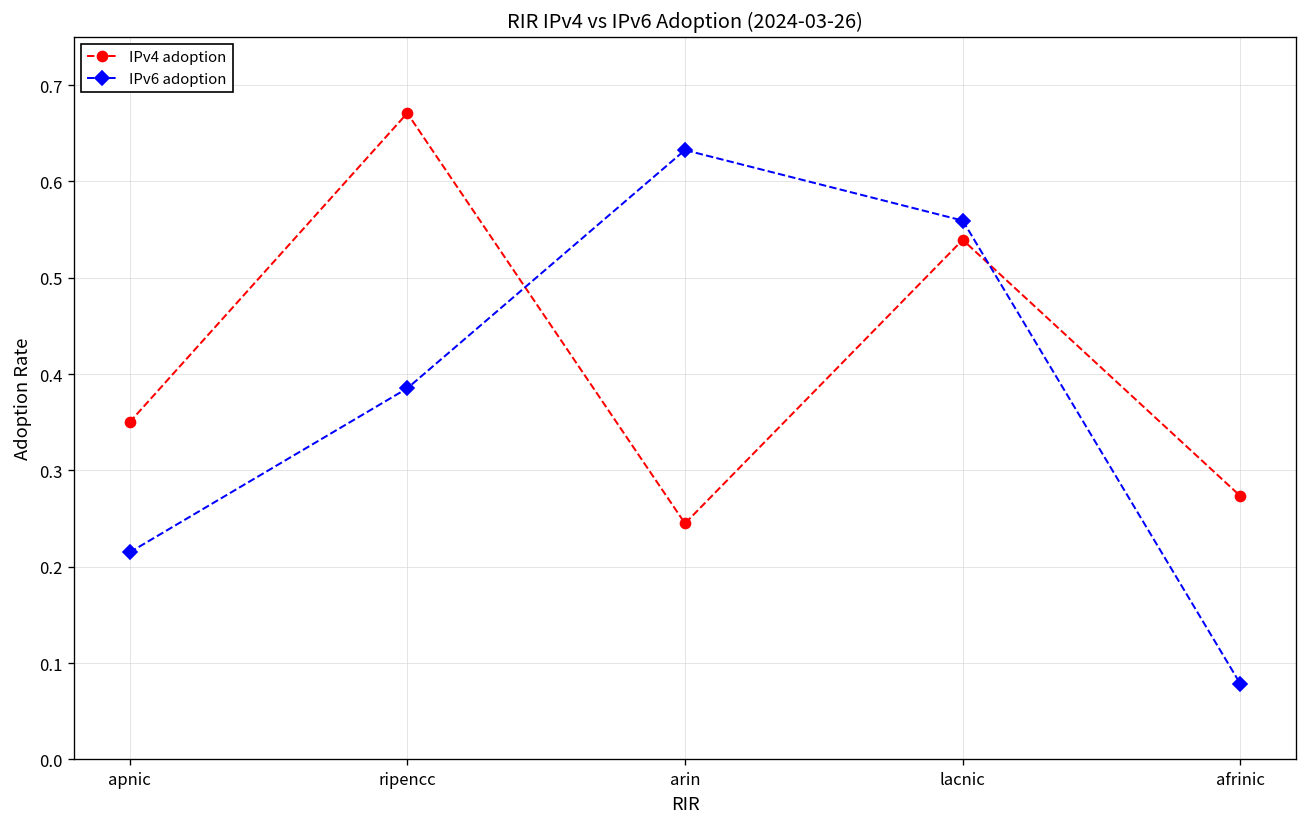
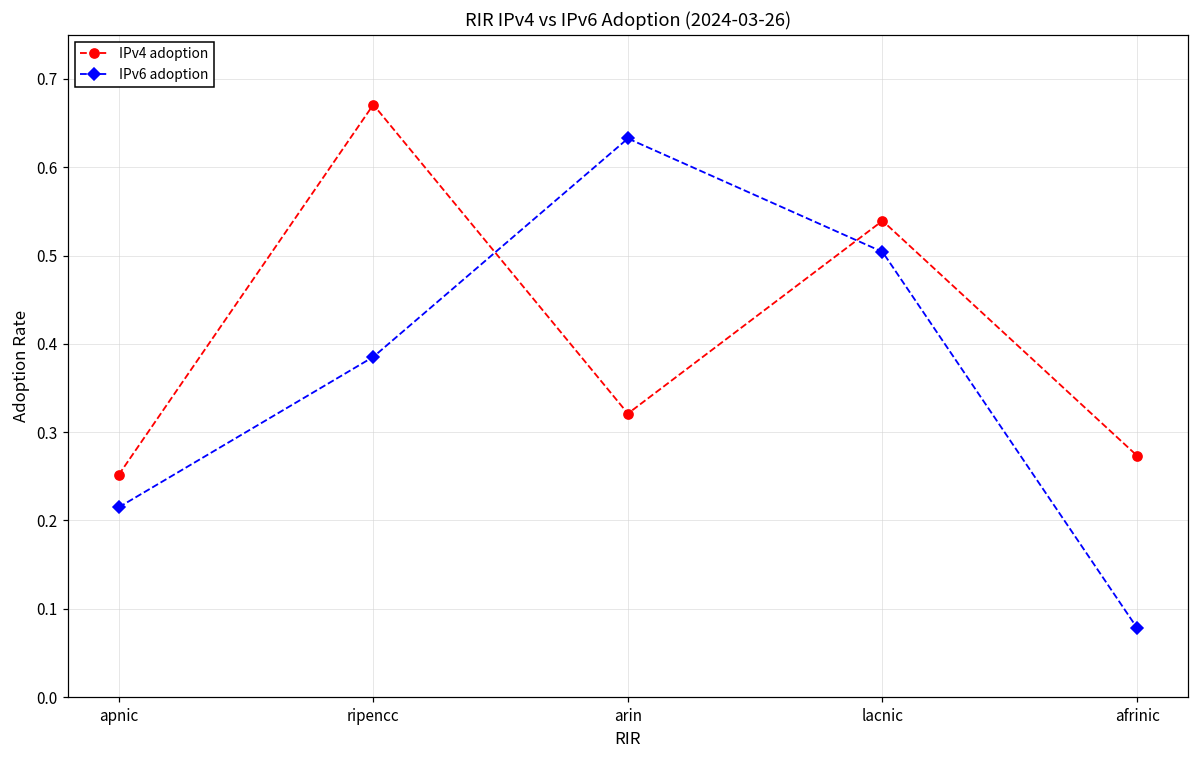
  {
    "IPv4 adoption": {
-     "apnic": 0.35,
+     "apnic": 0.25,
      "ripencc": 0.67,
-     "arin": 0.25,
+     "arin": 0.32,
      "lacnic": 0.54,
      "afrinic": 0.27
    },
    "IPv6 adoption": {
      "apnic": 0.21,
      "ripencc": 0.39,
      "arin": 0.63,
-     "lacnic": 0.56,
+     "lacnic": 0.50,
      "afrinic": 0.08
    }
  }
